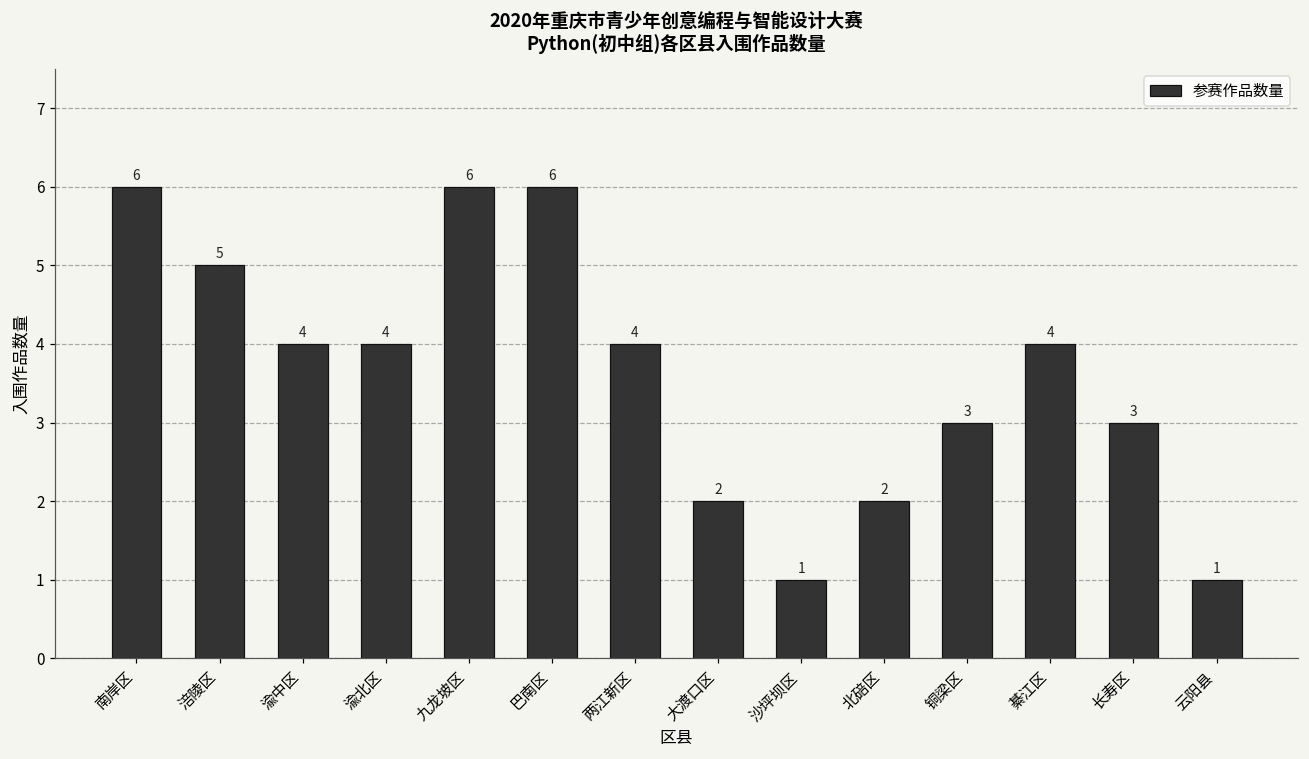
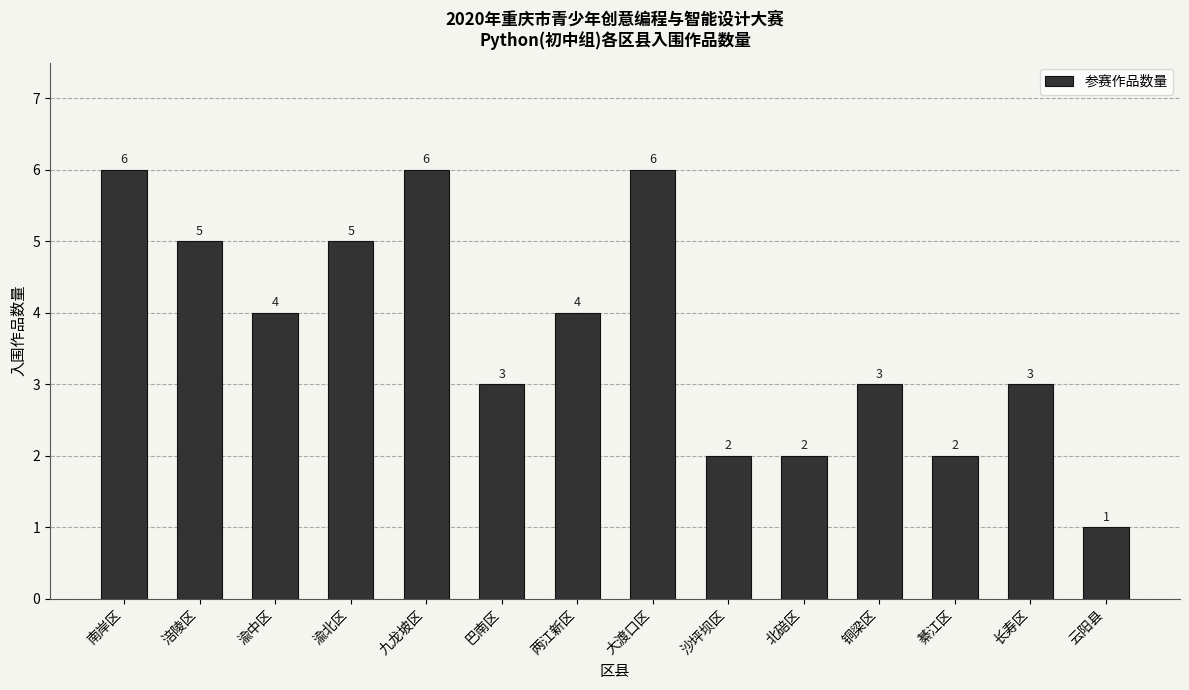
  {
    "南岸区": 6,
    "涪陵区": 5,
    "渝中区": 4,
-   "渝北区": 4,
+   "渝北区": 5,
    "九龙坡区": 6,
-   "巴南区": 6,
+   "巴南区": 3,
    "两江新区": 4,
-   "大渡口区": 2,
-   "沙坪坝区": 1,
+   "大渡口区": 6,
+   "沙坪坝区": 2,
    "北碚区": 2,
    "铜梁区": 3,
-   "綦江区": 4,
+   "綦江区": 2,
    "长寿区": 3,
    "云阳县": 1
  }
